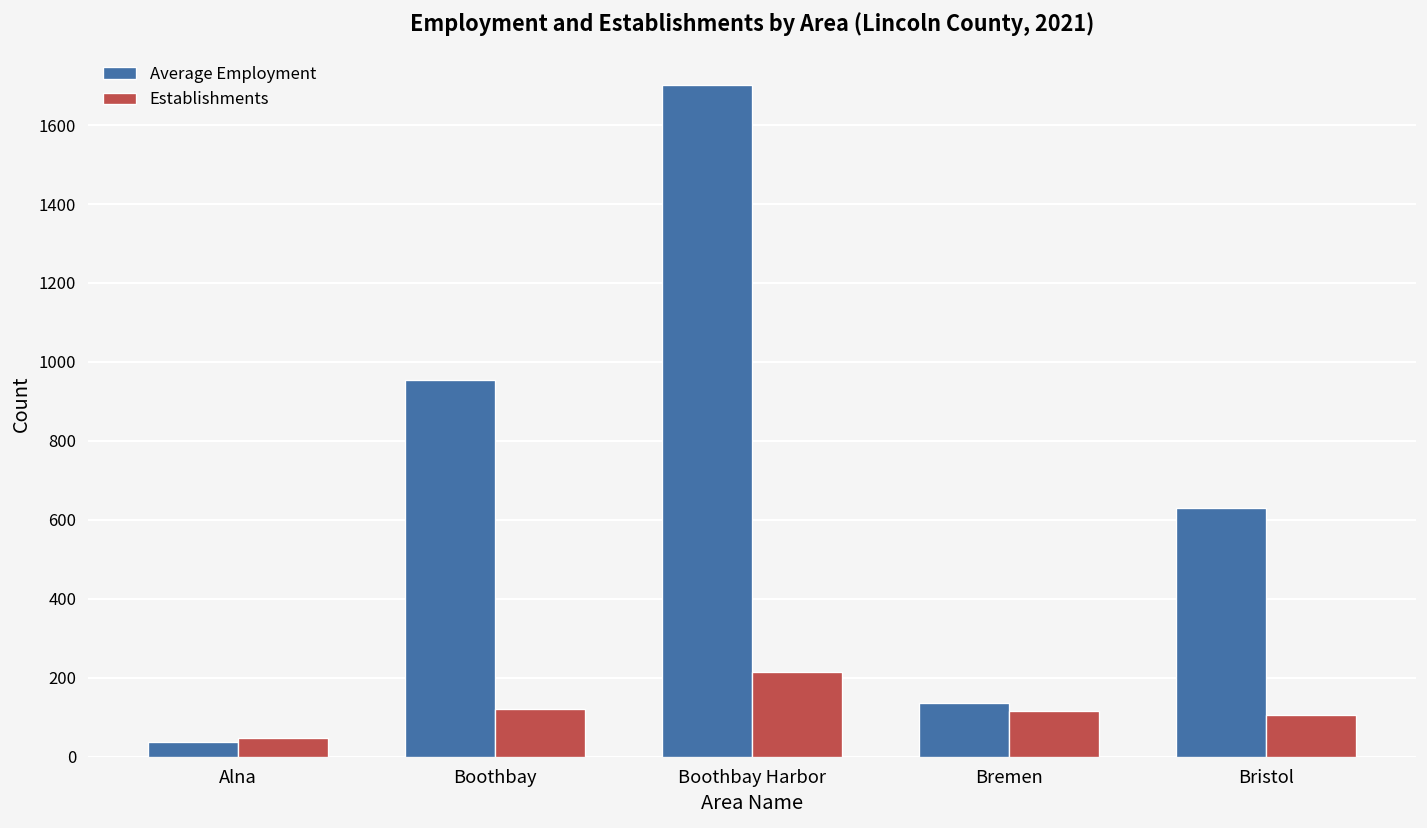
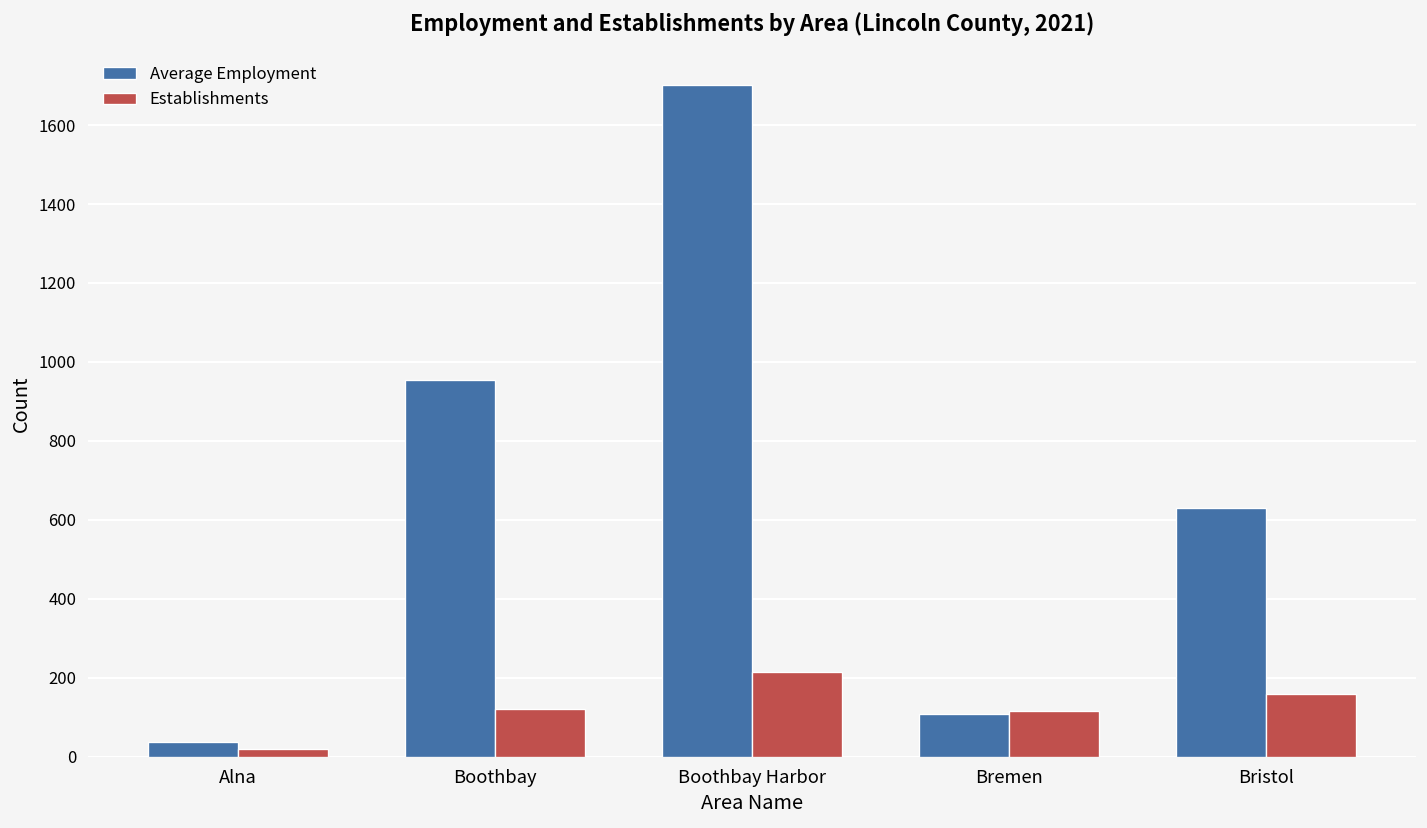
  {
    "Average Employment": {
      "Alna": 40,
      "Boothbay": 960,
      "Boothbay Harbor": 1700,
-     "Bremen": 140,
+     "Bremen": 110,
      "Bristol": 630
    },
    "Establishments": {
-     "Alna": 50,
+     "Alna": 20,
      "Boothbay": 120,
      "Boothbay Harbor": 210,
      "Bremen": 120,
-     "Bristol": 110
+     "Bristol": 160
    }
  }
